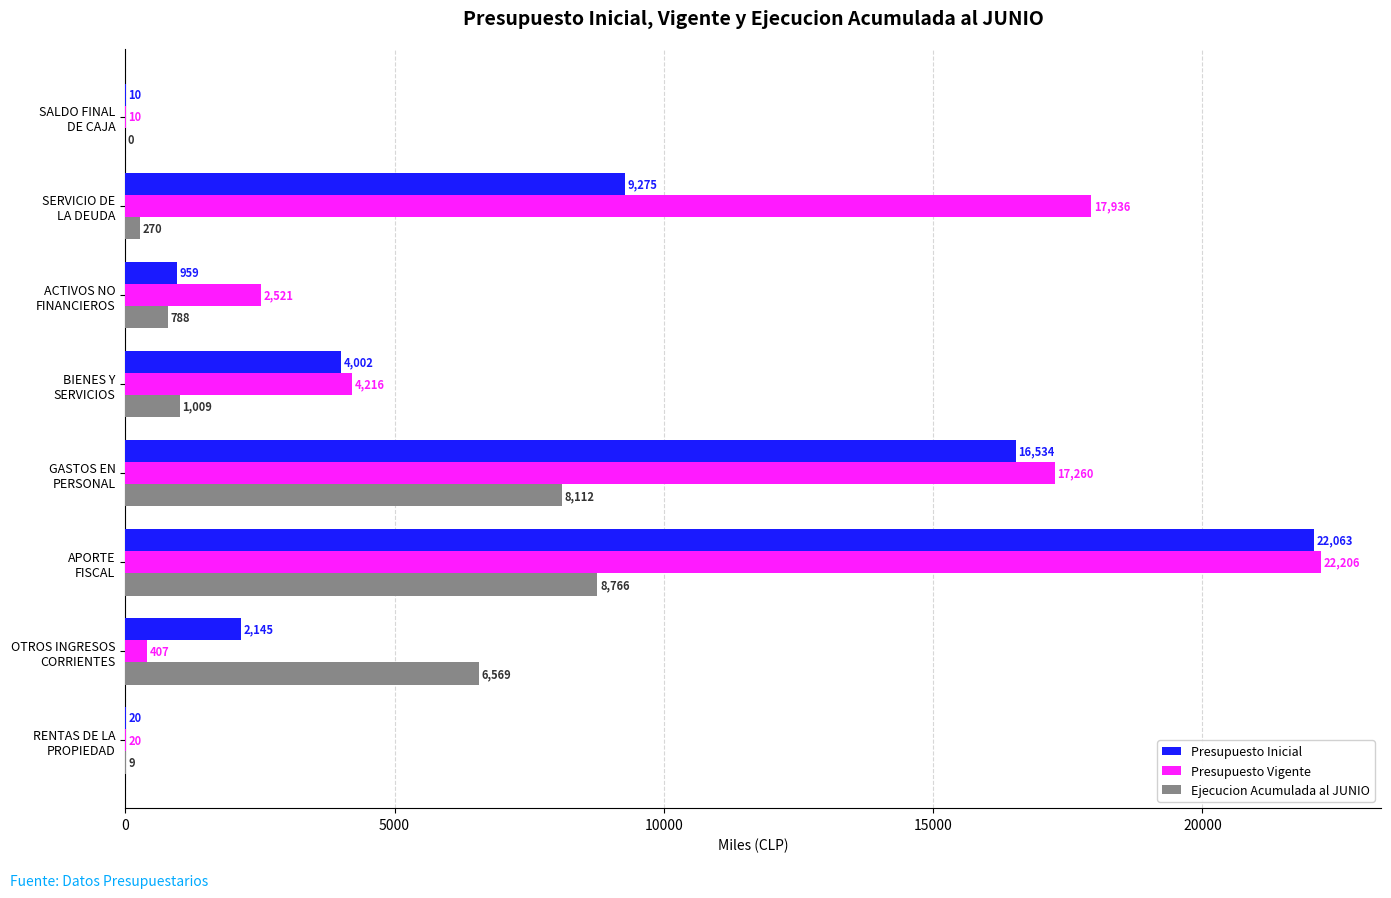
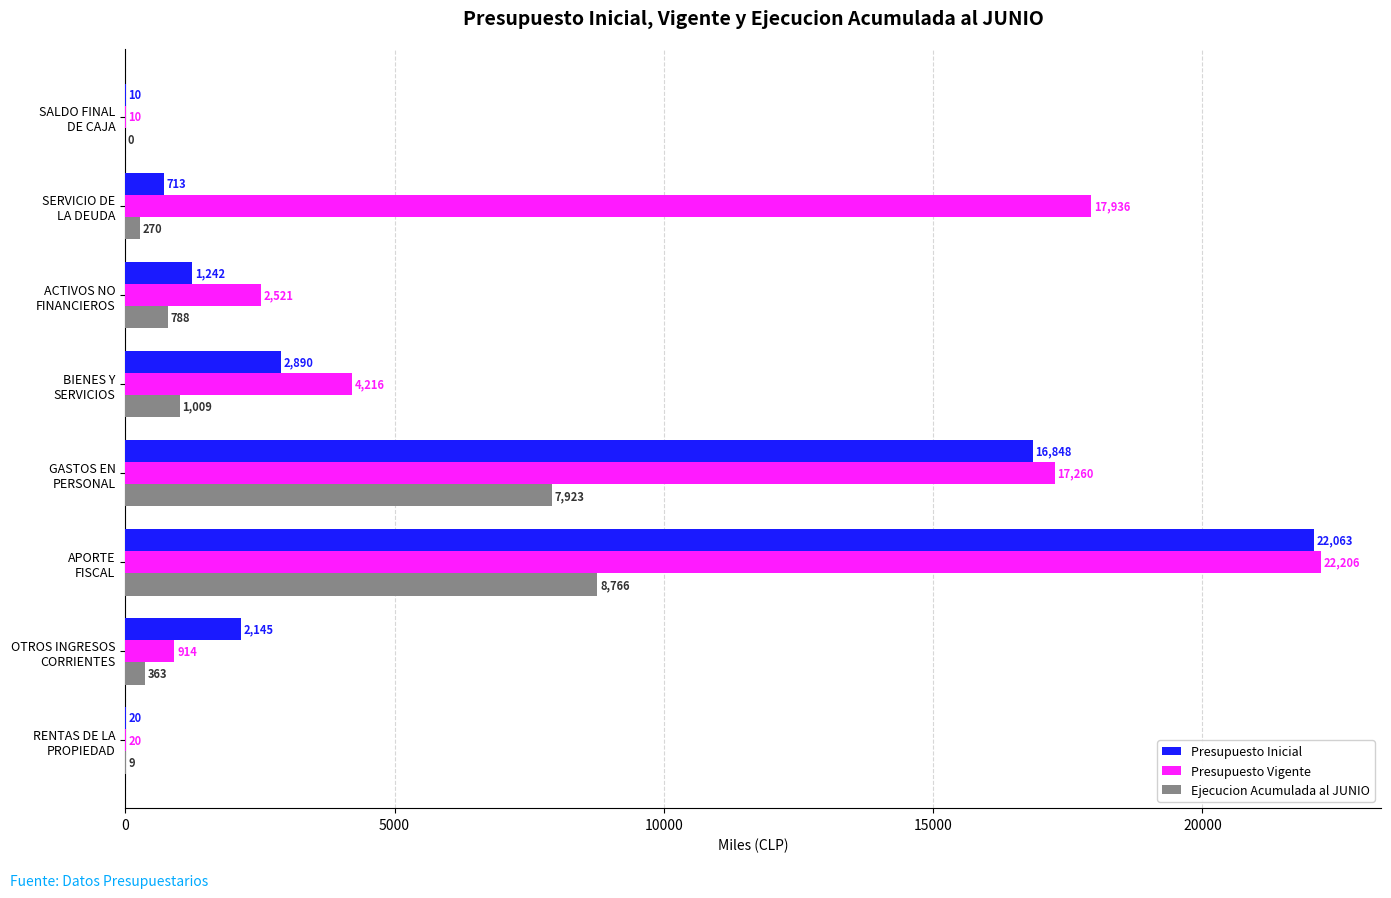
  {
    "Presupuesto Inicial": {
      "SALDO FINAL DE CAJA": "10",
-     "SERVICIO DE LA DEUDA": "9,275",
-     "ACTIVOS NO FINANCIEROS": "959",
-     "BIENES Y SERVICIOS": "4,002",
-     "GASTOS EN PERSONAL": "16,534",
+     "SERVICIO DE LA DEUDA": "713",
+     "ACTIVOS NO FINANCIEROS": "1,242",
+     "BIENES Y SERVICIOS": "2,890",
+     "GASTOS EN PERSONAL": "16,848",
      "APORTE FISCAL": "22,063",
      "OTROS INGRESOS CORRIENTES": "2,145",
      "RENTAS DE LA PROPIEDAD": "20"
    },
    "Presupuesto Vigente": {
      "SALDO FINAL DE CAJA": "10",
      "SERVICIO DE LA DEUDA": "17,936",
      "ACTIVOS NO FINANCIEROS": "2,521",
      "BIENES Y SERVICIOS": "4,216",
      "GASTOS EN PERSONAL": "17,260",
      "APORTE FISCAL": "22,206",
-     "OTROS INGRESOS CORRIENTES": "407",
+     "OTROS INGRESOS CORRIENTES": "914",
      "RENTAS DE LA PROPIEDAD": "20"
    },
    "Ejecucion Acumulada al JUNIO": {
      "SALDO FINAL DE CAJA": "0",
      "SERVICIO DE LA DEUDA": "270",
      "ACTIVOS NO FINANCIEROS": "788",
      "BIENES Y SERVICIOS": "1,009",
-     "GASTOS EN PERSONAL": "8,112",
+     "GASTOS EN PERSONAL": "7,923",
      "APORTE FISCAL": "8,766",
-     "OTROS INGRESOS CORRIENTES": "6,569",
+     "OTROS INGRESOS CORRIENTES": "363",
      "RENTAS DE LA PROPIEDAD": "9"
    }
  }
